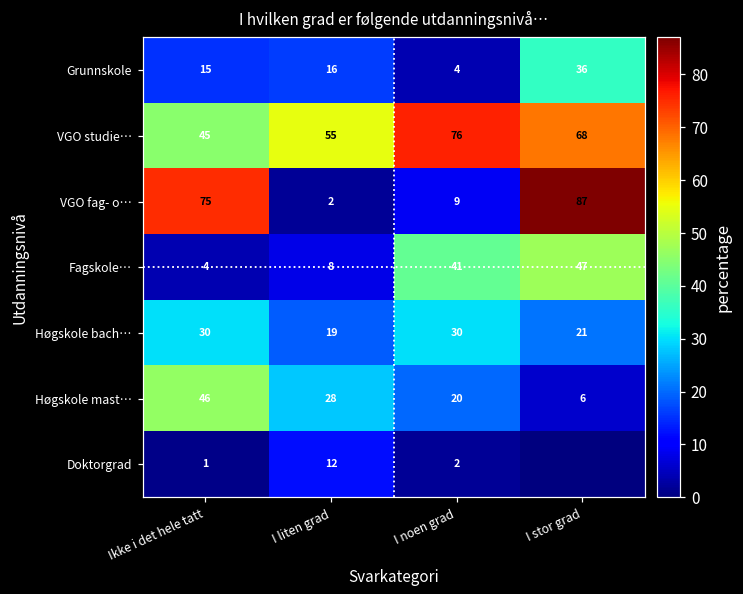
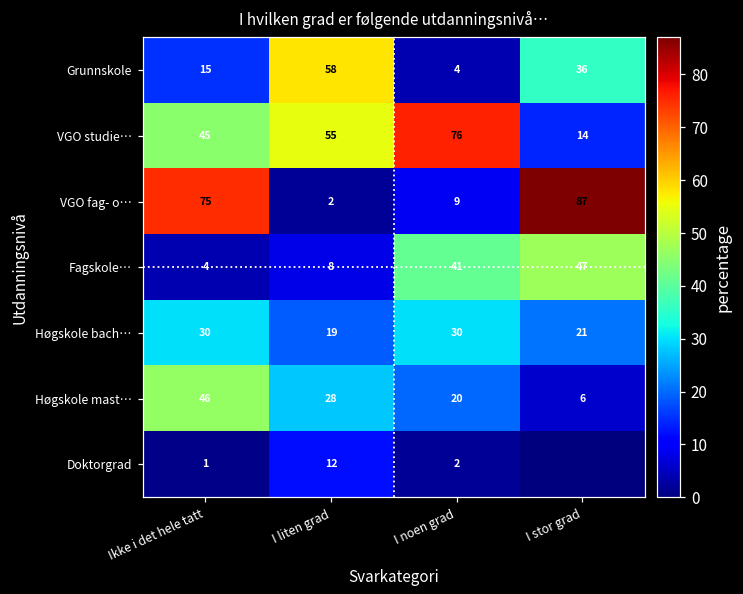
  {
    "Grunnskole": {
      "Ikke i det hele tatt": 15,
-     "I liten grad": 16,
+     "I liten grad": 58,
      "I noen grad": 4,
      "I stor grad": 36
    },
    "VGO studie…": {
      "Ikke i det hele tatt": 45,
      "I liten grad": 55,
      "I noen grad": 76,
-     "I stor grad": 68
+     "I stor grad": 14
    },
    "VGO fag- o…": {
      "Ikke i det hele tatt": 75,
      "I liten grad": 2,
      "I noen grad": 9,
      "I stor grad": 87
    },
    "Fagskole…": {
      "Ikke i det hele tatt": 4,
      "I liten grad": 8,
      "I noen grad": 41,
      "I stor grad": 47
    },
    "Høgskole bach…": {
      "Ikke i det hele tatt": 30,
      "I liten grad": 19,
      "I noen grad": 30,
      "I stor grad": 21
    },
    "Høgskole mast…": {
      "Ikke i det hele tatt": 46,
      "I liten grad": 28,
      "I noen grad": 20,
      "I stor grad": 6
    },
    "Doktorgrad": {
      "Ikke i det hele tatt": 1,
      "I liten grad": 12,
      "I noen grad": 2
    }
  }
